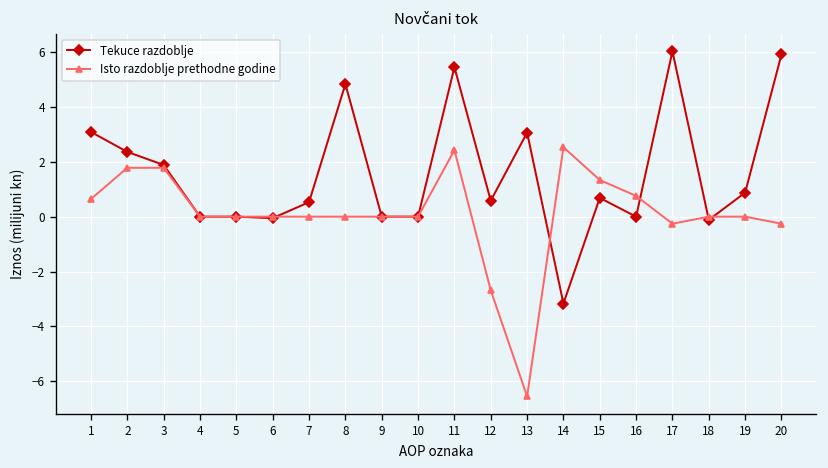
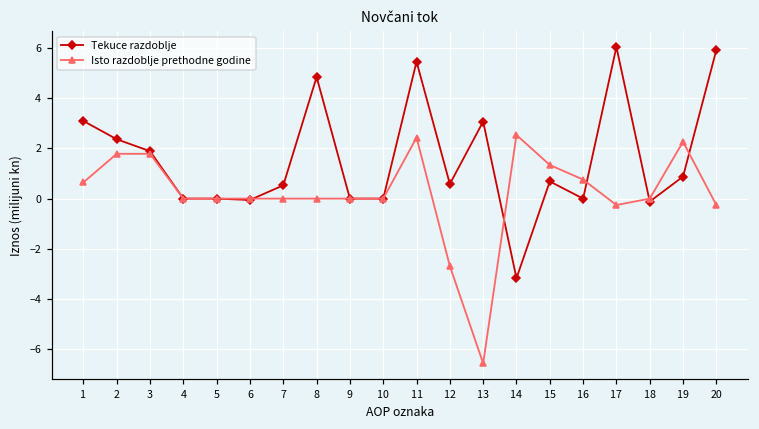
  {
    "Tekuce razdoblje": {
      "1": 3.1,
      "2": 2.4,
      "7": 0.5,
      "8": 4.8,
      "11": 5.5,
      "12": 0.6,
      "13": 3.1,
      "14": -3.2,
      "15": 0.7,
      "16": 0.0,
      "17": 6.0,
      "18": -0.1,
      "19": 0.9,
      "20": 5.9
    },
    "Isto razdoblje prethodne godine": {
      "1": 0.6,
      "2": 1.8,
      "7": 0.0,
      "8": 0.0,
      "11": 2.4,
      "12": -2.7,
      "13": -6.6,
      "14": 2.5,
      "15": 1.3,
      "16": 0.8,
      "17": -0.3,
      "18": 0.0,
-     "19": 0.0,
+     "19": 2.3,
      "20": -0.3
    }
  }
